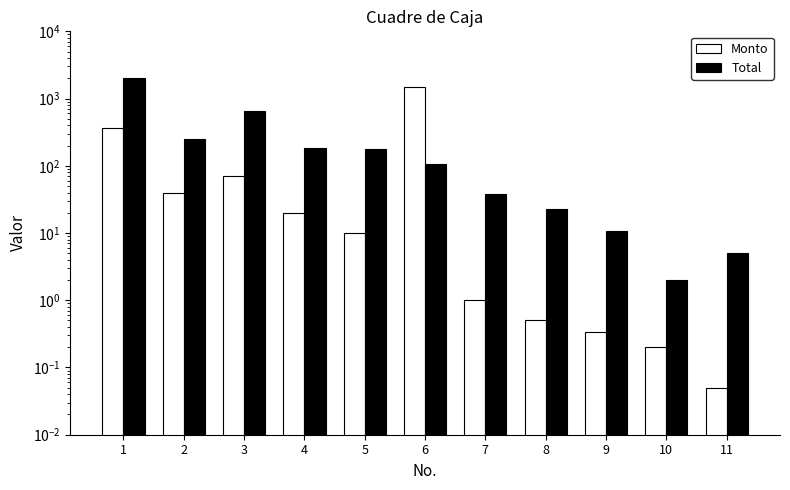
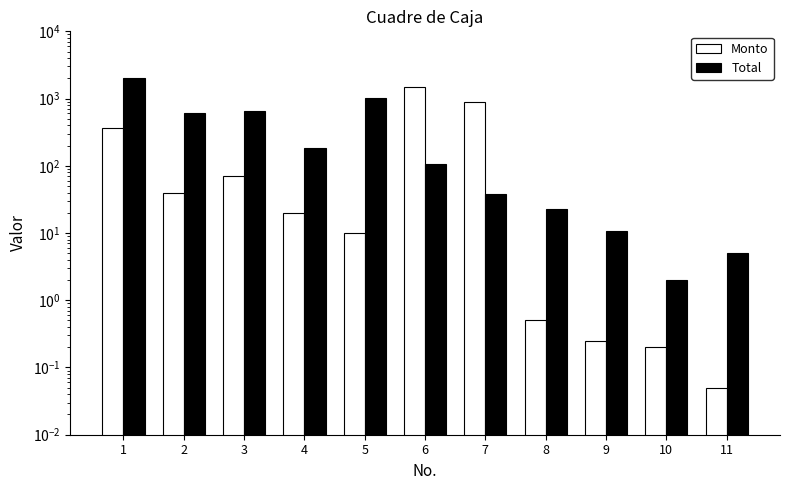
  {
    "Monto": {
      "1": 400,
      "2": 40,
      "3": 70,
      "4": 20,
      "5": 10,
      "6": 1500,
-     "7": 1,
+     "7": 900,
      "8": 0.5,
-     "9": 0.3,
+     "9": 0.25,
      "10": 0.20,
      "11": 0.05
    },
    "Total": {
      "1": 2000,
-     "2": 250,
+     "2": 600,
      "3": 700,
      "4": 180,
-     "5": 180,
+     "5": 1000,
      "6": 110,
      "7": 40,
      "8": 23,
      "9": 11,
      "10": 2,
      "11": 5
    }
  }
